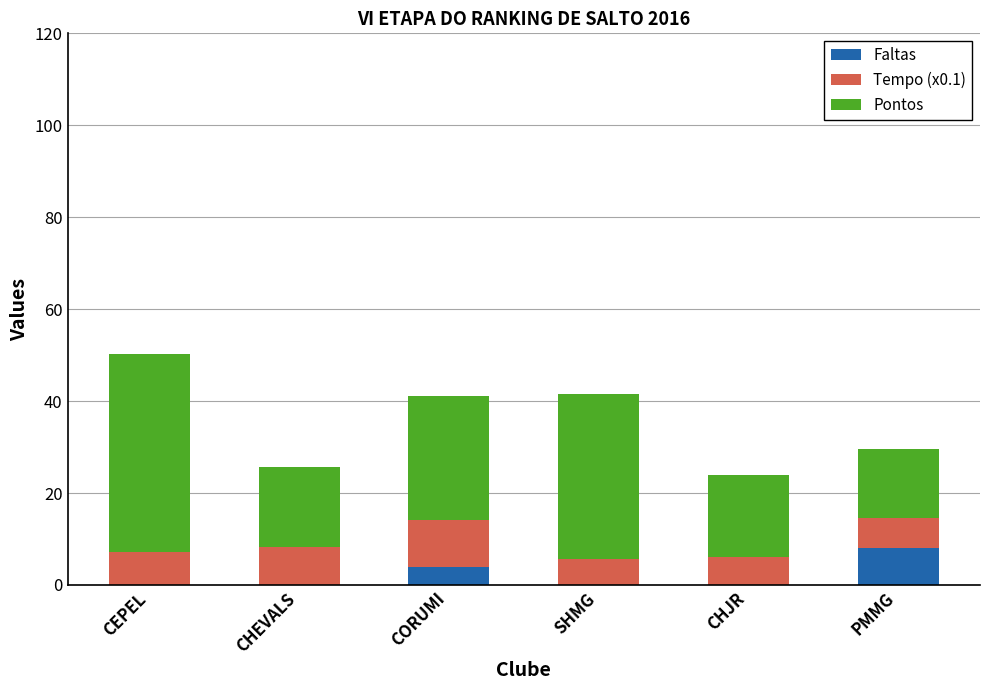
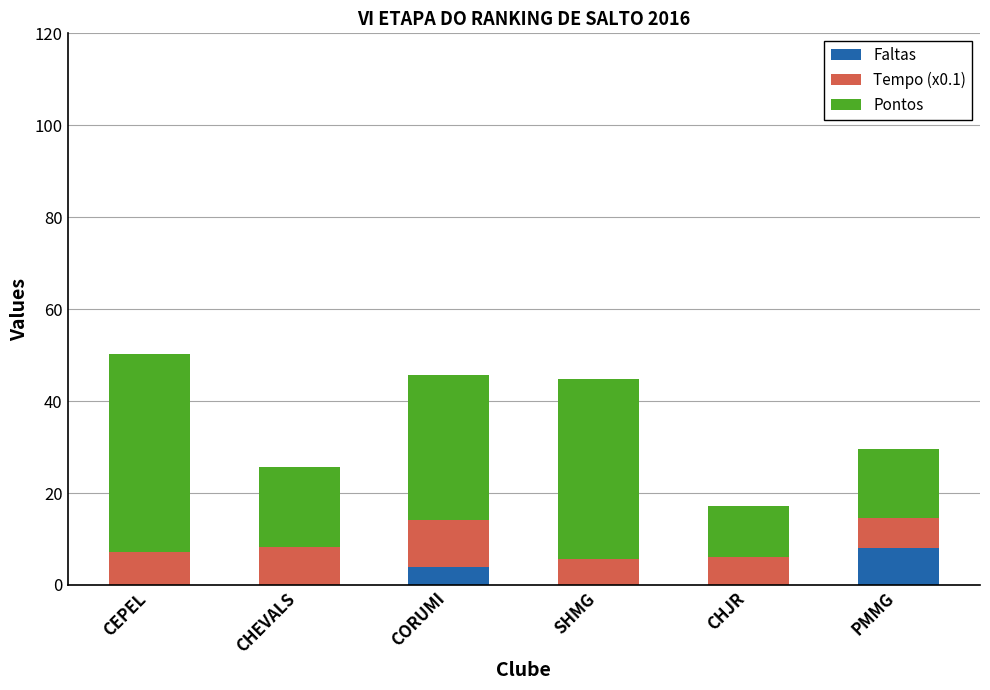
  {
    "Faltas": {
      "CEPEL": 0,
      "CHEVALS": 0,
      "CORUMI": 4,
      "SHMG": 0,
      "CHJR": 0,
      "PMMG": 8
    },
    "Tempo (x0.1)": {
      "CEPEL": 7,
      "CHEVALS": 8,
      "CORUMI": 10,
      "SHMG": 6,
      "CHJR": 6,
      "PMMG": 7
    },
    "Pontos": {
      "CEPEL": 43,
      "CHEVALS": 17,
-     "CORUMI": 27,
-     "SHMG": 36,
-     "CHJR": 18,
+     "CORUMI": 32,
+     "SHMG": 39,
+     "CHJR": 11,
      "PMMG": 15
    }
  }
